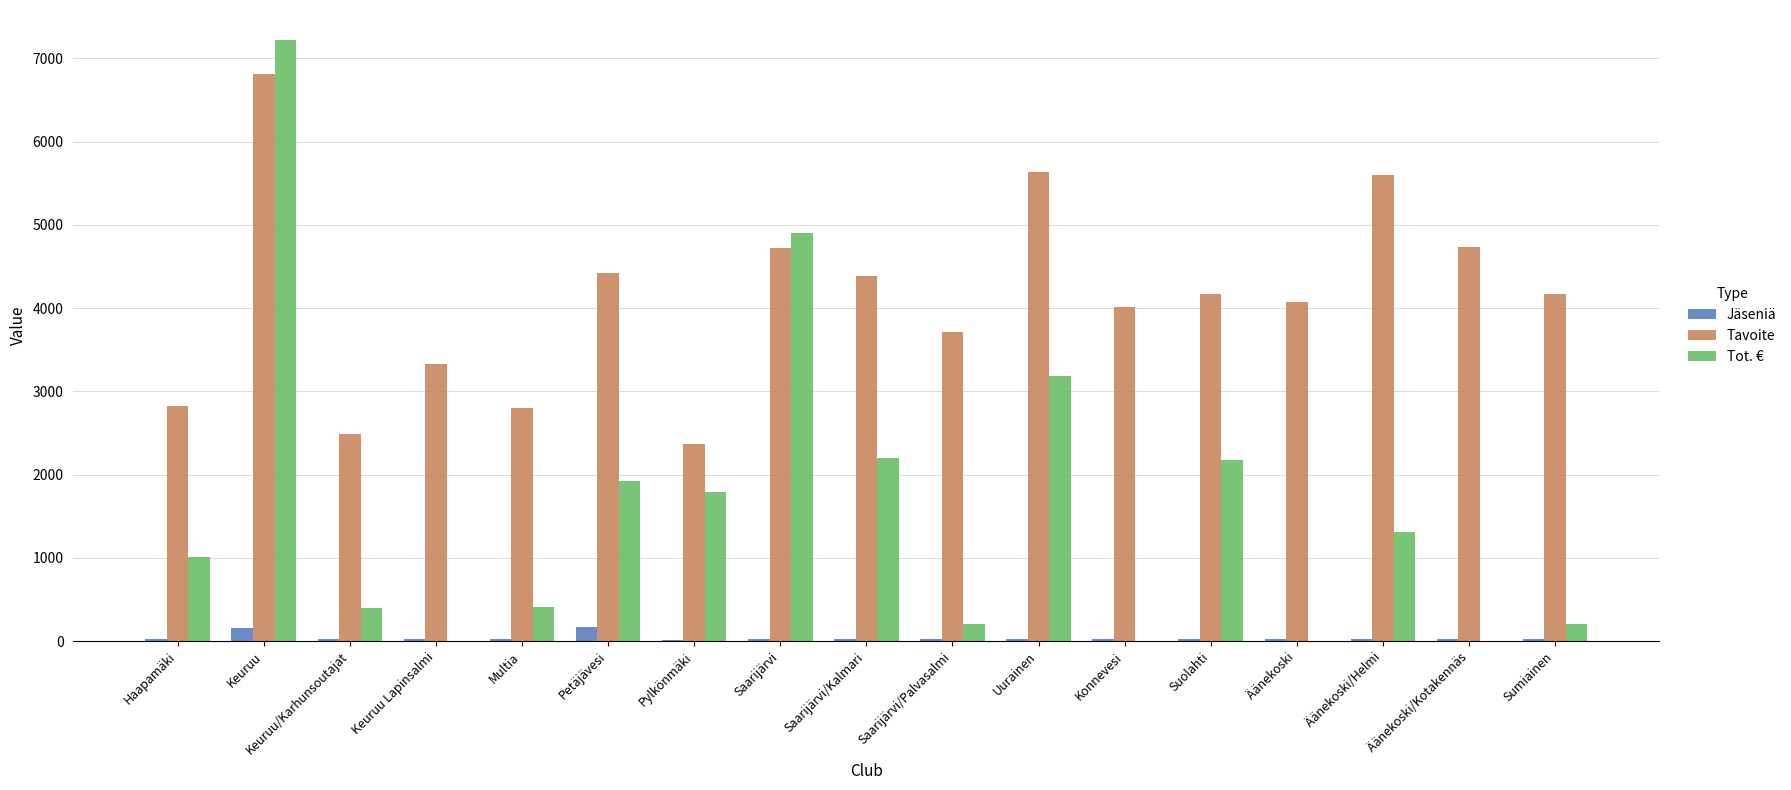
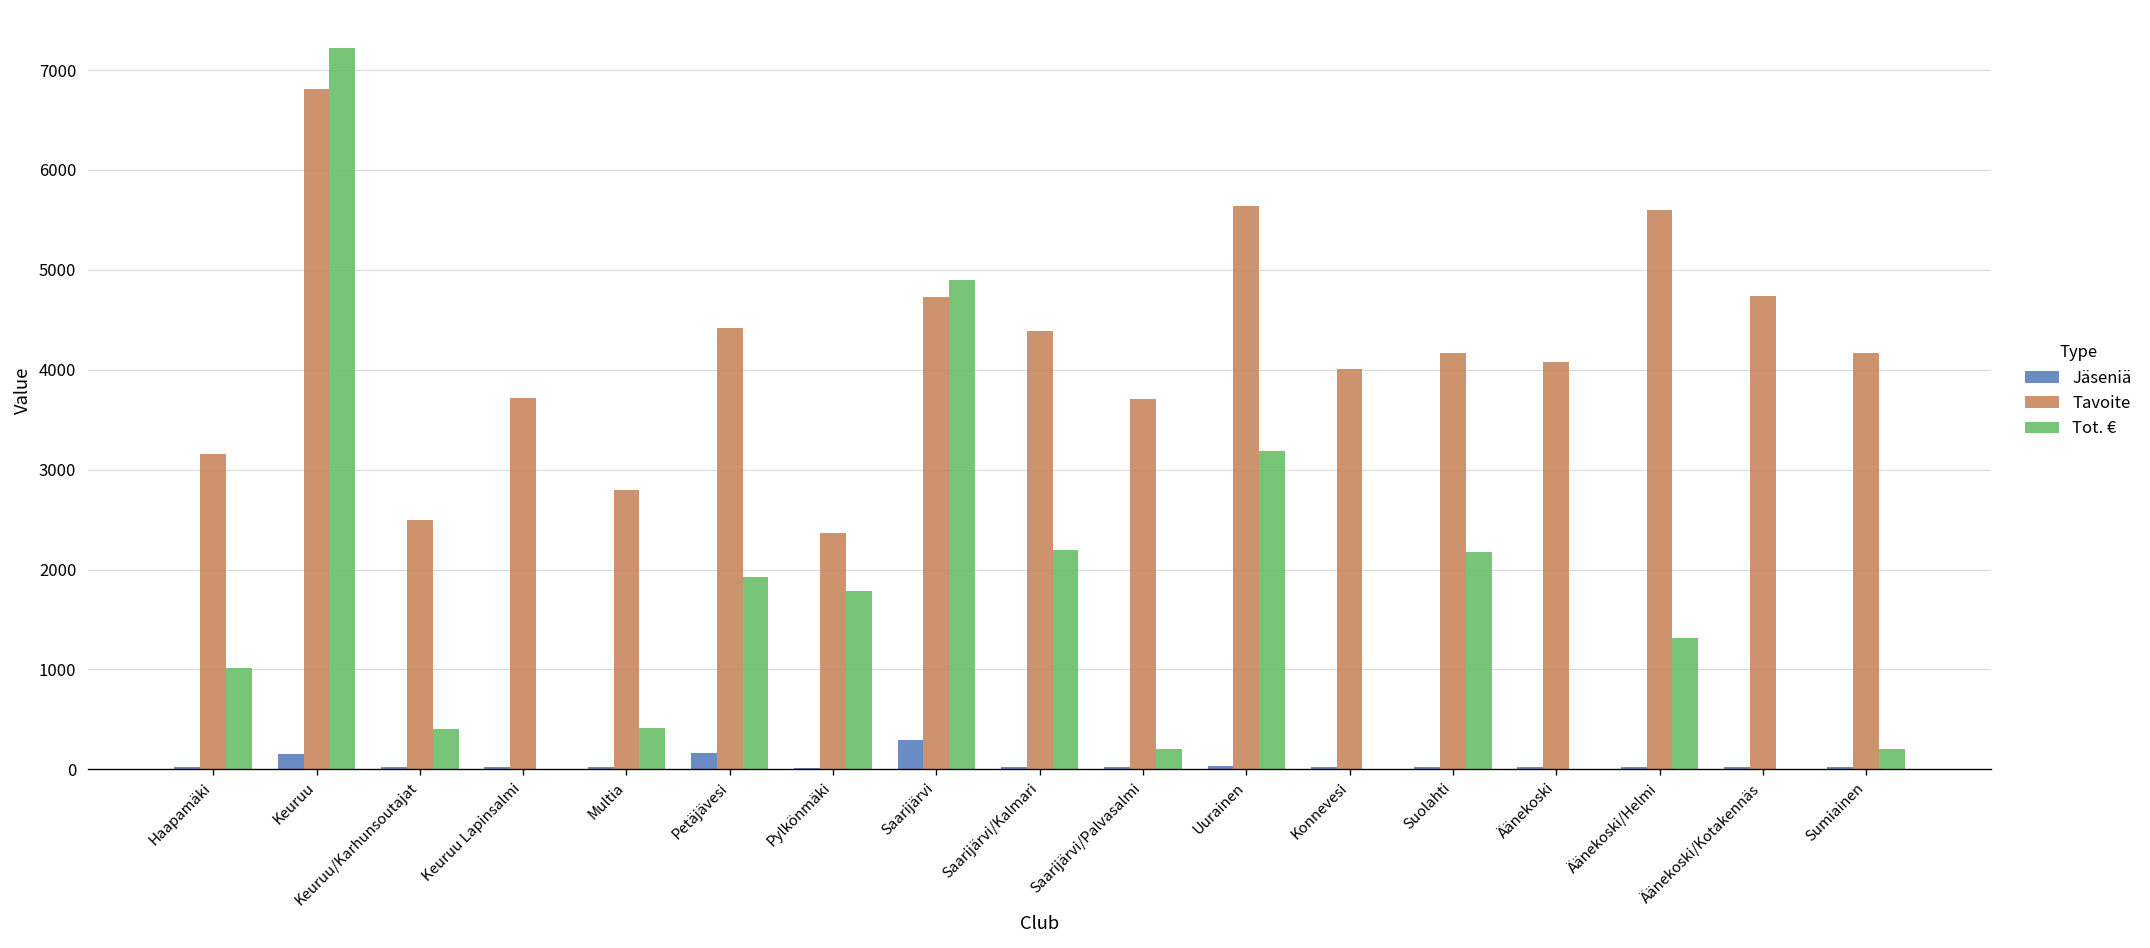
  {
    "Jäseniä": {
      "Keuruu": 200,
      "Petäjävesi": 200,
-     "Saarijärvi": 0
+     "Saarijärvi": 300
    },
    "Tavoite": {
-     "Haapamäki": 2800,
+     "Haapamäki": 3200,
      "Keuruu": 6800,
      "Keuruu/Karhunsoutajat": 2500,
-     "Keuruu Lapinsalmi": 3300,
+     "Keuruu Lapinsalmi": 3700,
      "Multia": 2800,
      "Petäjävesi": 4400,
      "Pylkönmäki": 2400,
      "Saarijärvi": 4700,
      "Saarijärvi/Kalmari": 4400,
      "Saarijärvi/Palvasalmi": 3700,
      "Uurainen": 5600,
      "Konnevesi": 4000,
      "Suolahti": 4200,
      "Äänekoski": 4100,
      "Äänekoski/Helmi": 5600,
      "Äänekoski/Kotakennäs": 4700,
      "Sumiainen": 4200
    },
    "Tot. €": {
      "Haapamäki": 1000,
      "Keuruu": 7200,
      "Keuruu/Karhunsoutajat": 400,
      "Keuruu Lapinsalmi": 0,
      "Multia": 400,
      "Petäjävesi": 1900,
      "Pylkönmäki": 1800,
      "Saarijärvi": 4900,
      "Saarijärvi/Kalmari": 2200,
      "Saarijärvi/Palvasalmi": 200,
      "Uurainen": 3200,
      "Konnevesi": 0,
      "Suolahti": 2200,
      "Äänekoski": 0,
      "Äänekoski/Helmi": 1300,
      "Äänekoski/Kotakennäs": 0,
      "Sumiainen": 200
    }
  }
